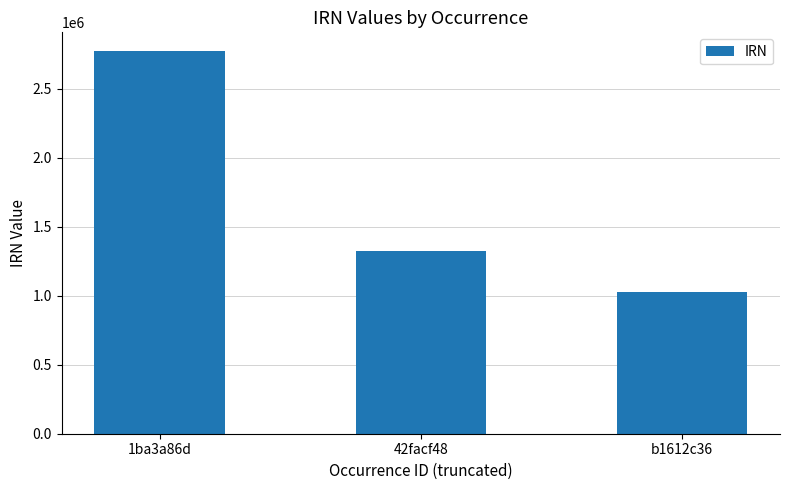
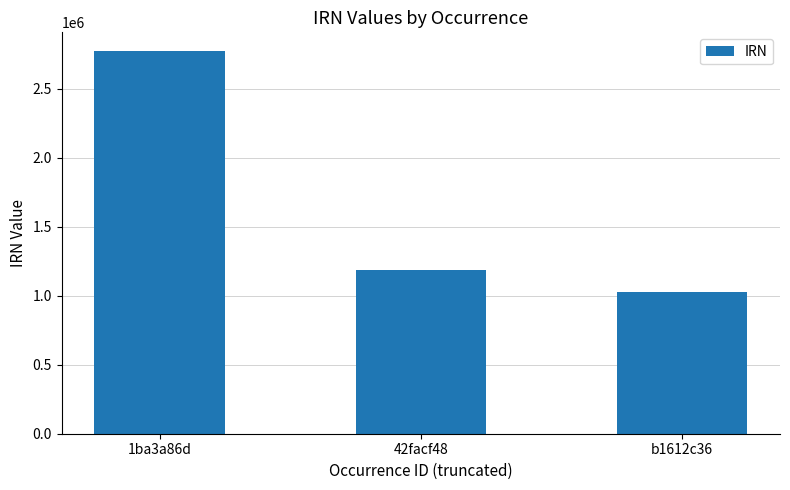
  {
    "1ba3a86d": 2770000,
-   "42facf48": 1320000,
+   "42facf48": 1190000,
    "b1612c36": 1030000
  }
